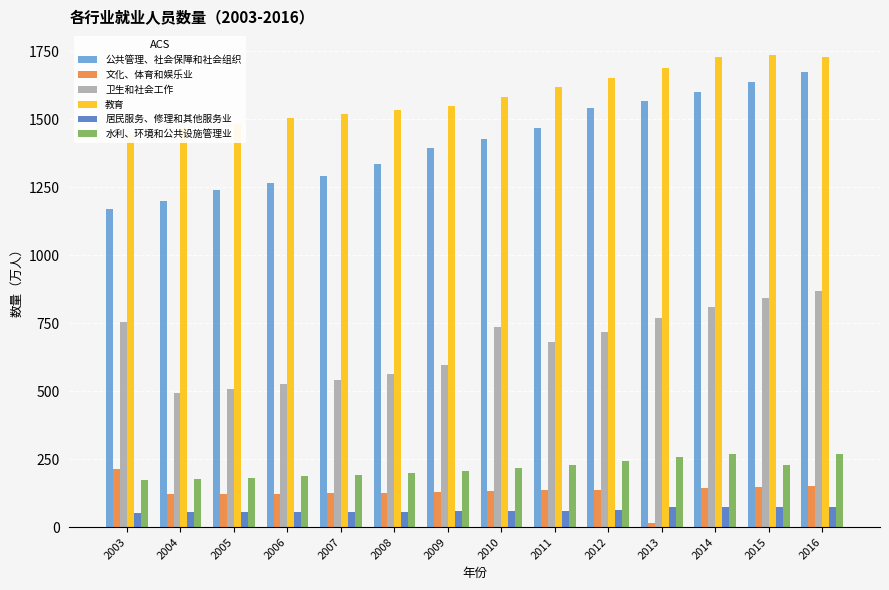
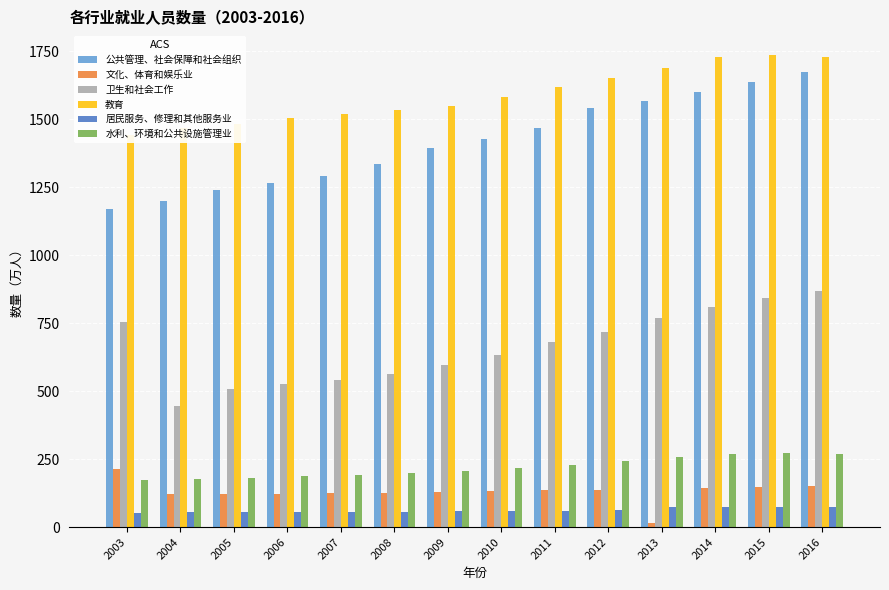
  {
    "文化、体育和娱乐业": {
      "2003": 210,
      "2004": 120,
      "2005": 120,
      "2006": 120,
      "2007": 130,
      "2008": 130,
      "2009": 130,
      "2010": 130,
      "2011": 130,
      "2012": 140,
      "2013": 20,
      "2014": 150,
      "2015": 150,
      "2016": 150
    },
    "卫生和社会工作": {
      "2003": 760,
-     "2004": 490,
+     "2004": 440,
      "2005": 510,
      "2006": 530,
      "2007": 540,
      "2008": 560,
      "2009": 600,
-     "2010": 740,
+     "2010": 630,
      "2011": 680,
      "2012": 720,
      "2013": 770,
      "2014": 810,
      "2015": 840,
      "2016": 870
    },
    "教育": {
      "2006": 1500,
      "2007": 1520,
      "2008": 1530,
      "2009": 1550,
      "2010": 1580,
      "2011": 1620,
      "2012": 1650,
      "2013": 1690,
      "2014": 1730,
      "2015": 1740,
      "2016": 1730
    },
    "水利、环境和公共设施管理业": {
      "2003": 170,
      "2004": 180,
      "2005": 180,
      "2006": 190,
      "2007": 190,
      "2008": 200,
      "2009": 210,
      "2010": 220,
      "2011": 230,
      "2012": 240,
      "2013": 260,
      "2014": 270,
-     "2015": 230,
+     "2015": 270,
      "2016": 270
    }
  }
